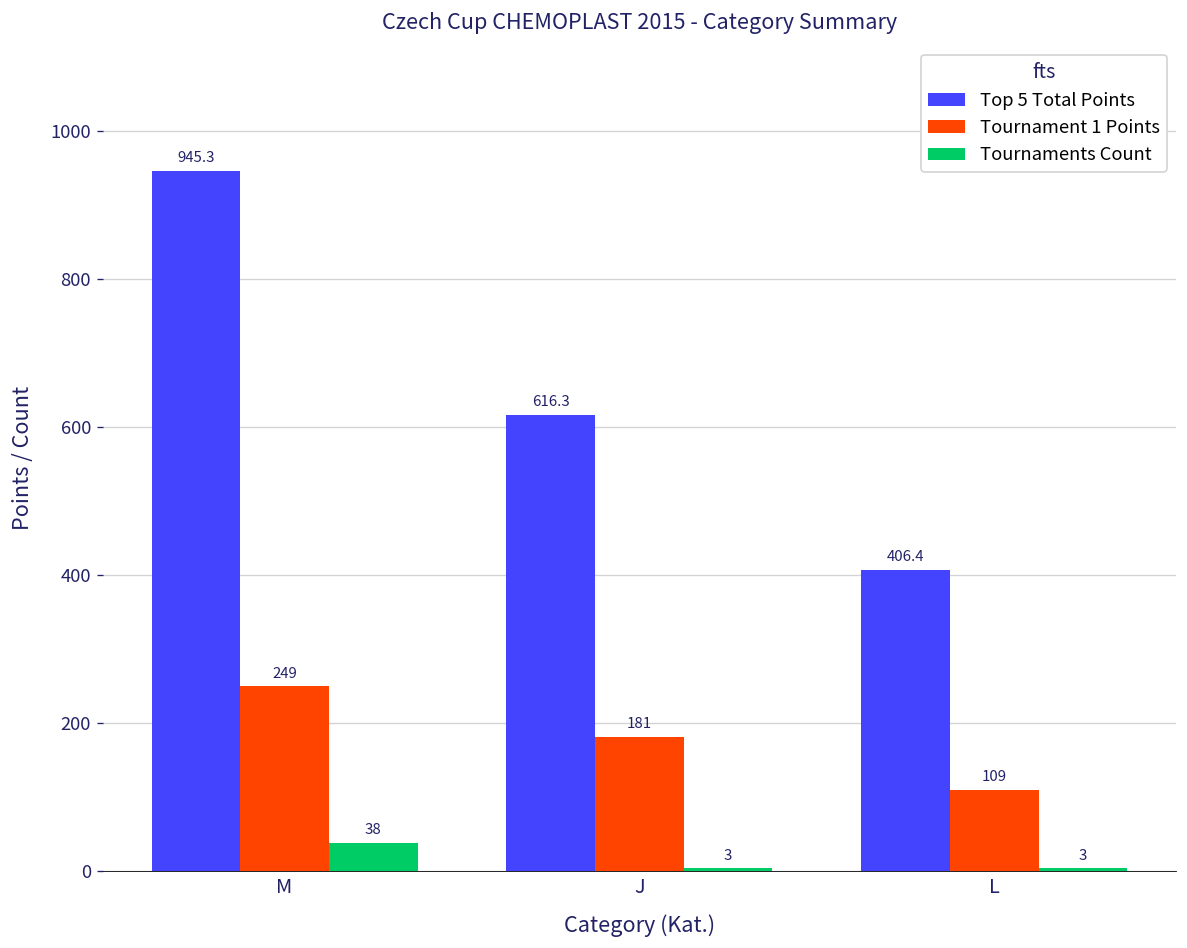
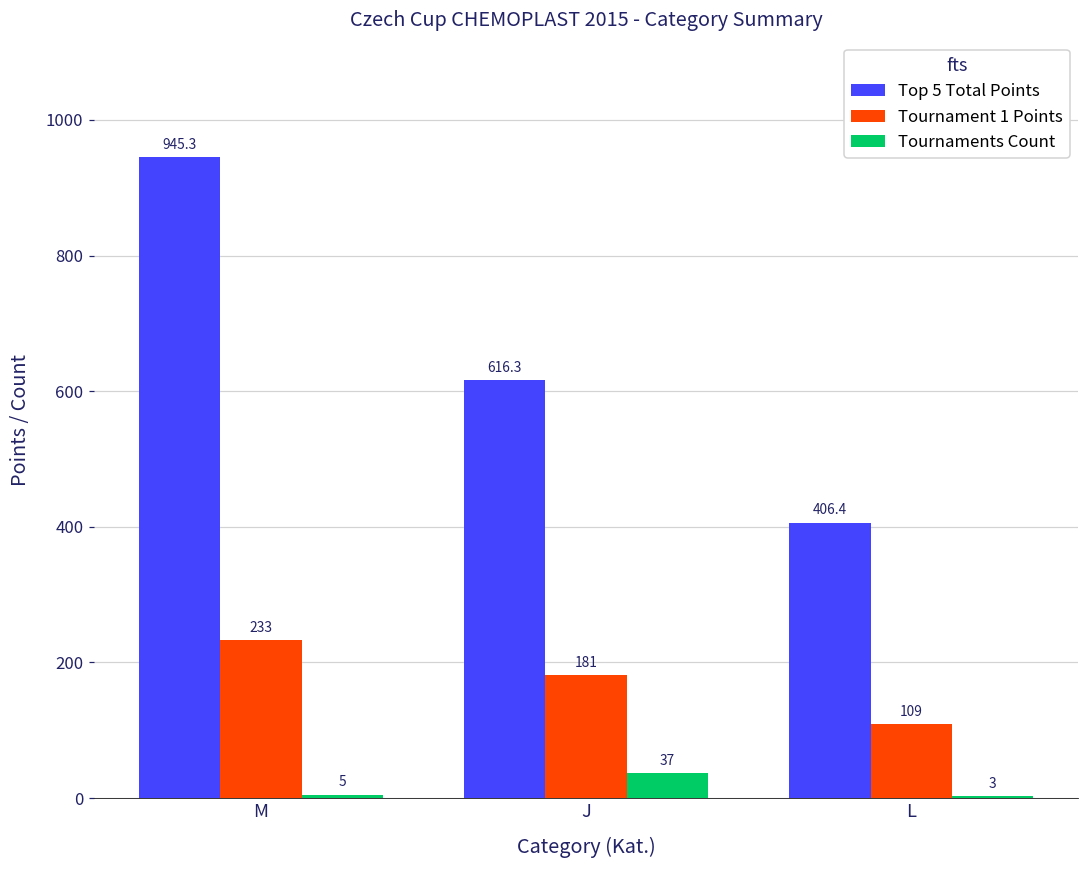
  {
    "Top 5 Total Points": {
      "M": 945.3,
      "J": 616.3,
      "L": 406.4
    },
    "Tournament 1 Points": {
-     "M": 249,
+     "M": 233,
      "J": 181,
      "L": 109
    },
    "Tournaments Count": {
-     "M": 38,
-     "J": 3,
+     "M": 5,
+     "J": 37,
      "L": 3
    }
  }
